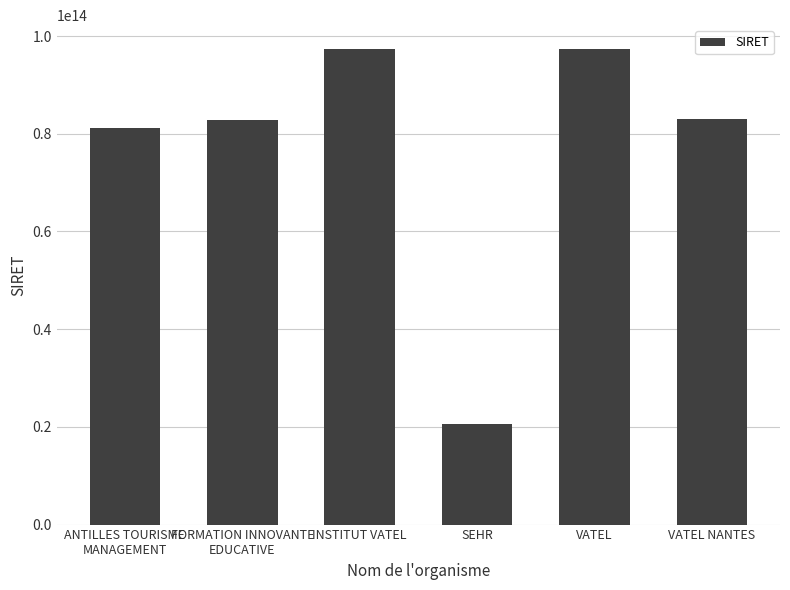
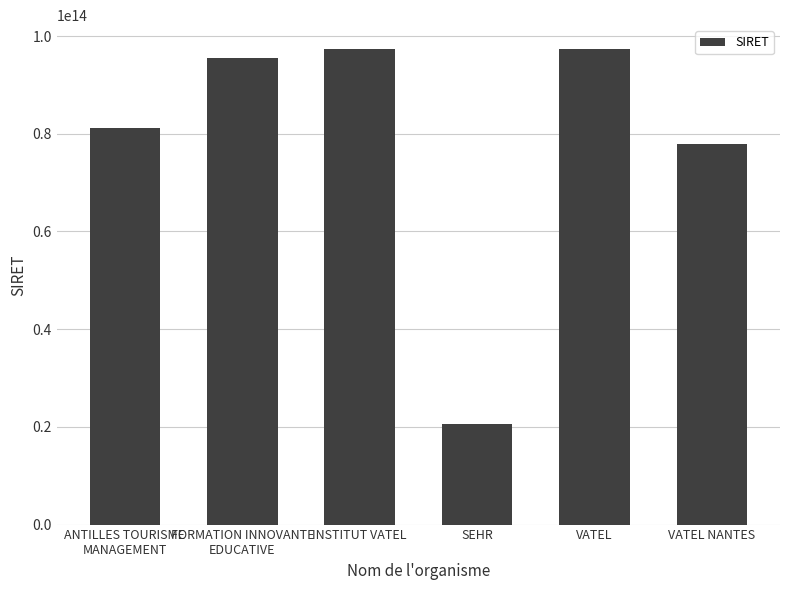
  {
    "ANTILLES TOURISME MANAGEMENT": 81000000000000,
-   "FORMATION INNOVANTE EDUCATIVE": 83000000000000,
+   "FORMATION INNOVANTE EDUCATIVE": 95000000000000,
    "INSTITUT VATEL": 97000000000000,
    "SEHR": 21000000000000,
    "VATEL": 97000000000000,
-   "VATEL NANTES": 83000000000000
+   "VATEL NANTES": 78000000000000
  }
